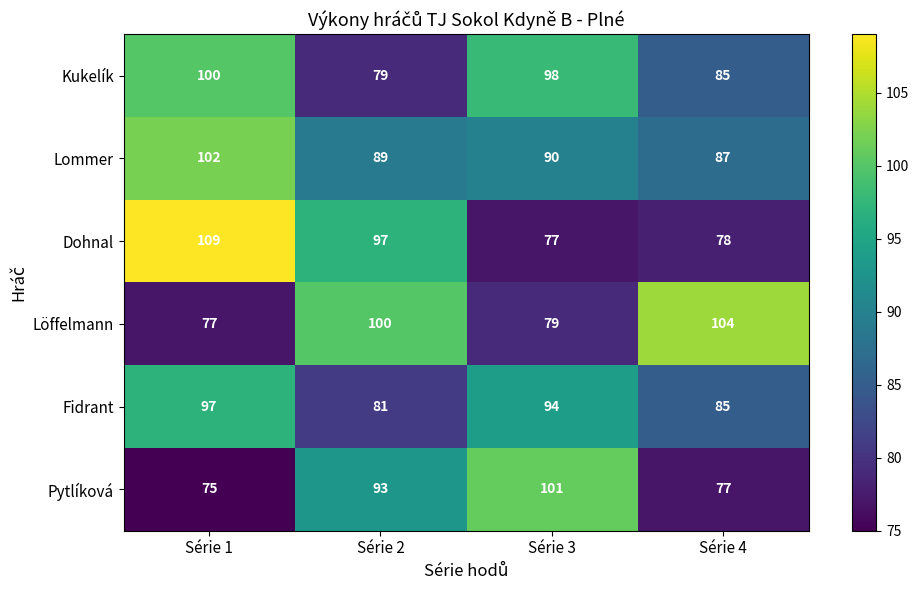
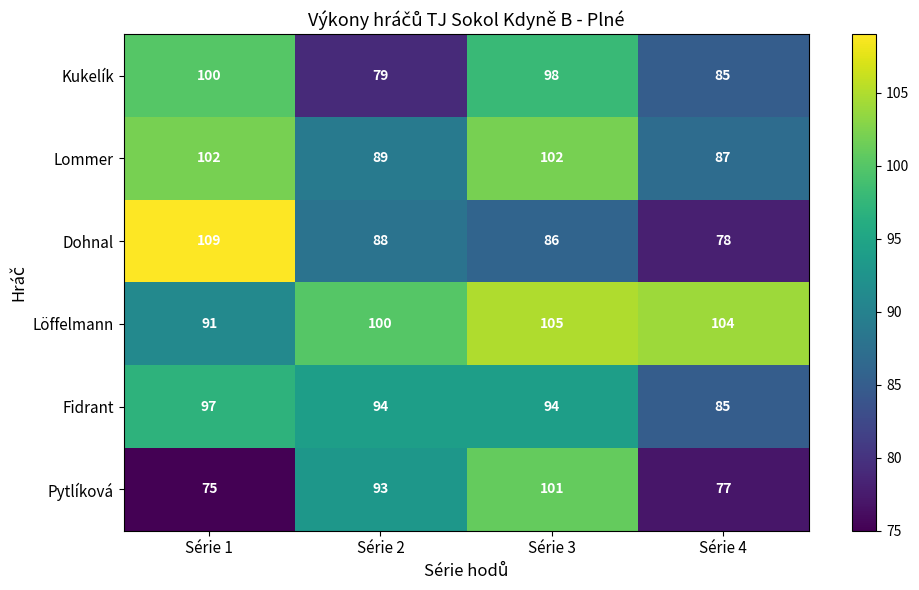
  {
    "Kukelík": {
      "Série 1": 100,
      "Série 2": 79,
      "Série 3": 98,
      "Série 4": 85
    },
    "Lommer": {
      "Série 1": 102,
      "Série 2": 89,
-     "Série 3": 90,
+     "Série 3": 102,
      "Série 4": 87
    },
    "Dohnal": {
      "Série 1": 109,
-     "Série 2": 97,
-     "Série 3": 77,
+     "Série 2": 88,
+     "Série 3": 86,
      "Série 4": 78
    },
    "Löffelmann": {
-     "Série 1": 77,
+     "Série 1": 91,
      "Série 2": 100,
-     "Série 3": 79,
+     "Série 3": 105,
      "Série 4": 104
    },
    "Fidrant": {
      "Série 1": 97,
-     "Série 2": 81,
+     "Série 2": 94,
      "Série 3": 94,
      "Série 4": 85
    },
    "Pytlíková": {
      "Série 1": 75,
      "Série 2": 93,
      "Série 3": 101,
      "Série 4": 77
    }
  }
